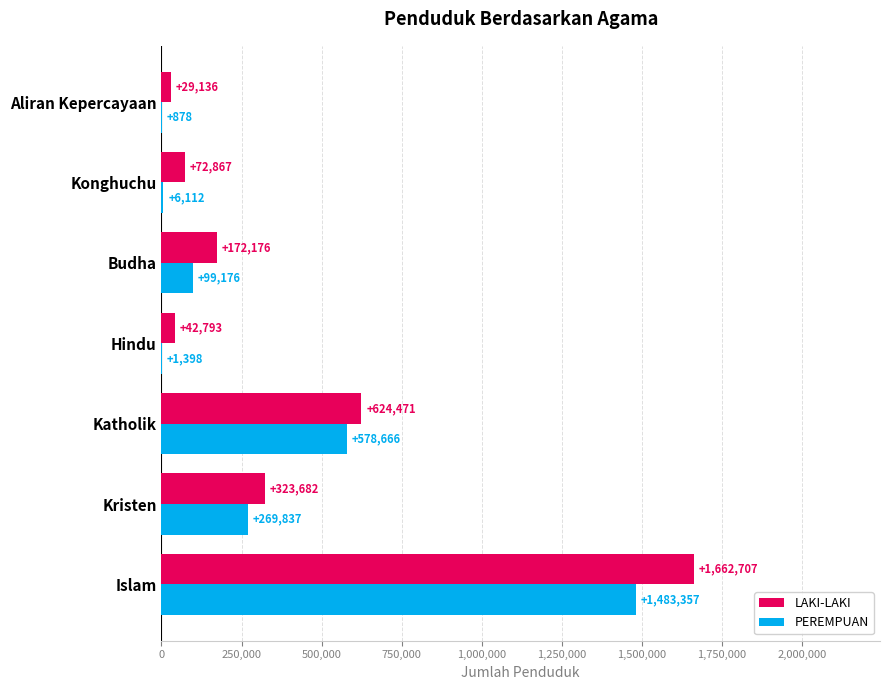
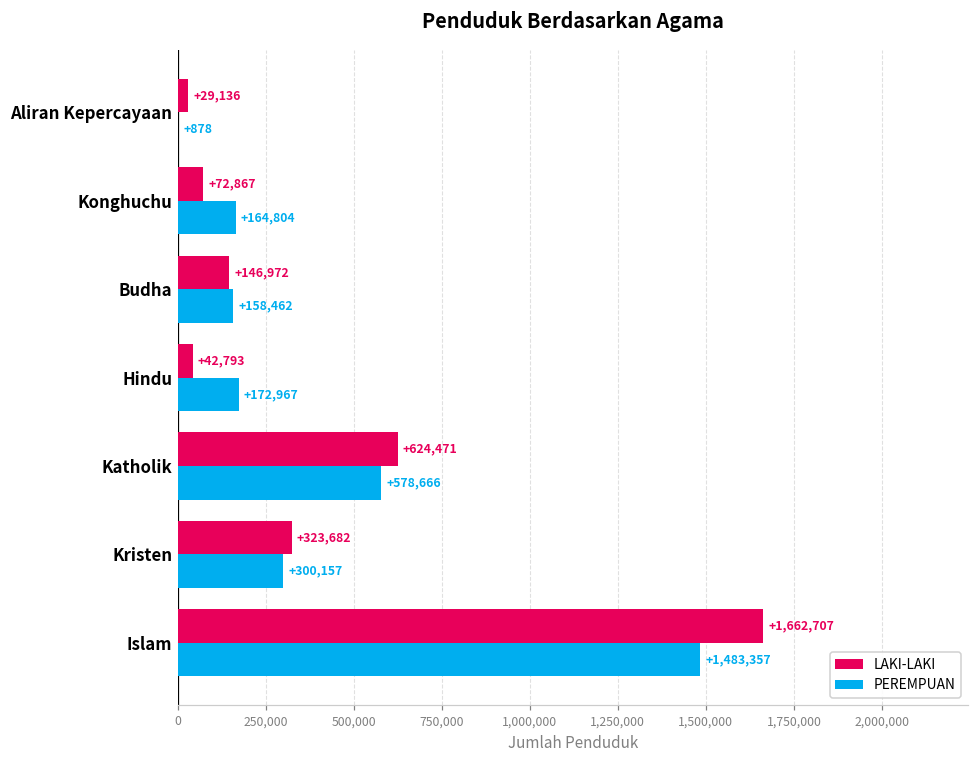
  {
    "LAKI-LAKI": {
      "Aliran Kepercayaan": "+29,136",
      "Konghuchu": "+72,867",
-     "Budha": "+172,176",
+     "Budha": "+146,972",
      "Hindu": "+42,793",
      "Katholik": "+624,471",
      "Kristen": "+323,682",
      "Islam": "+1,662,707"
    },
    "PEREMPUAN": {
      "Aliran Kepercayaan": "+878",
-     "Konghuchu": "+6,112",
-     "Budha": "+99,176",
-     "Hindu": "+1,398",
+     "Konghuchu": "+164,804",
+     "Budha": "+158,462",
+     "Hindu": "+172,967",
      "Katholik": "+578,666",
-     "Kristen": "+269,837",
+     "Kristen": "+300,157",
      "Islam": "+1,483,357"
    }
  }
